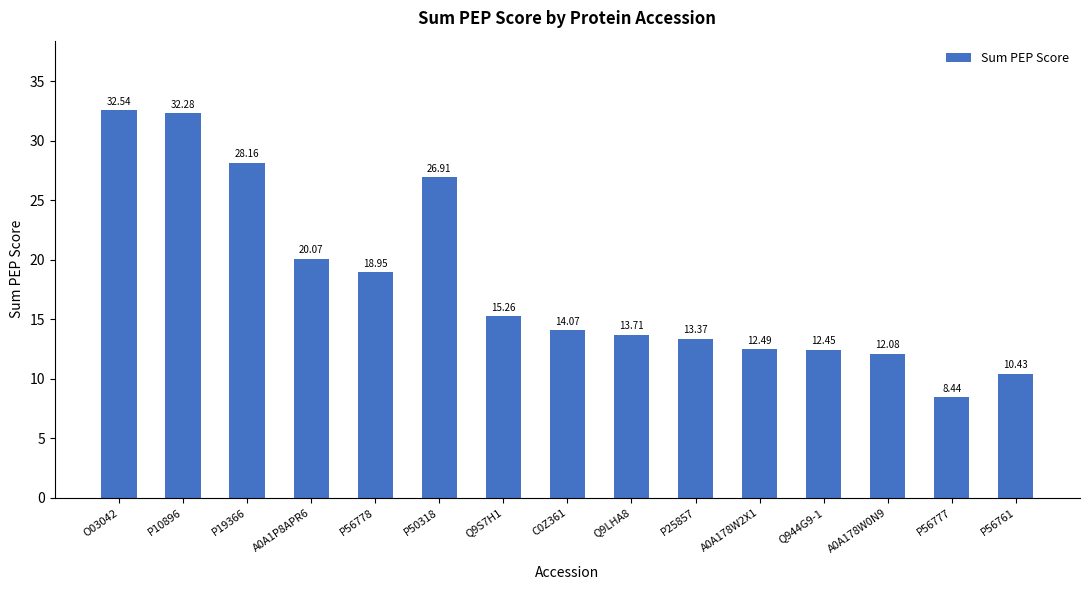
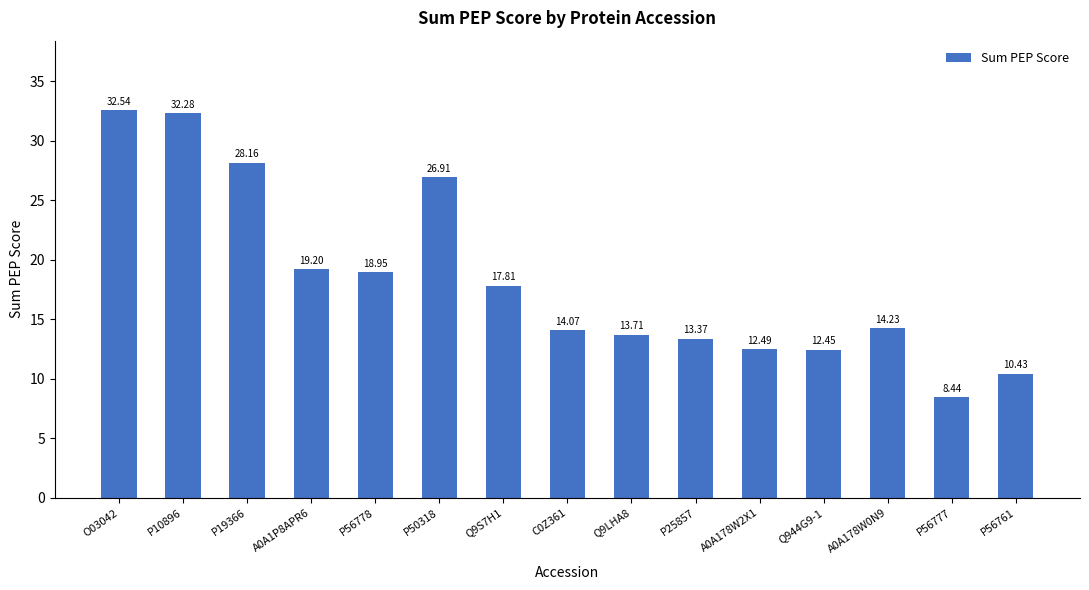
  {
    "O03042": 32.54,
    "P10896": 32.28,
    "P19366": 28.16,
-   "A0A1P8APR6": 20.07,
+   "A0A1P8APR6": 19.20,
    "P56778": 18.95,
    "P50318": 26.91,
-   "Q9S7H1": 15.26,
+   "Q9S7H1": 17.81,
    "C0Z361": 14.07,
    "Q9LHA8": 13.71,
    "P25857": 13.37,
    "A0A178W2X1": 12.49,
    "Q944G9-1": 12.45,
-   "A0A178W0N9": 12.08,
+   "A0A178W0N9": 14.23,
    "P56777": 8.44,
    "P56761": 10.43
  }
